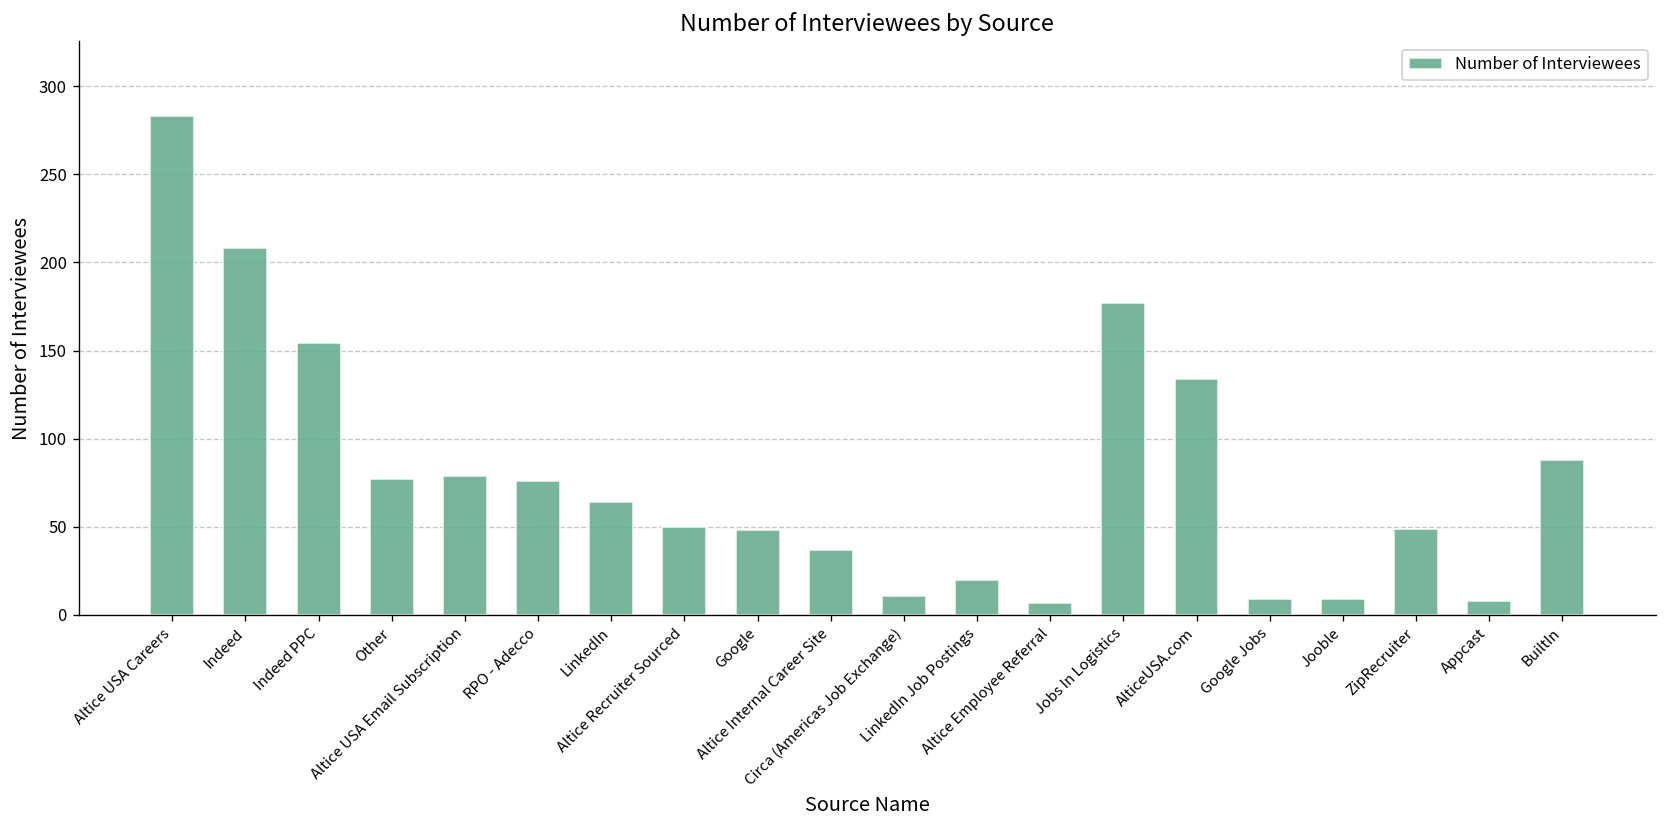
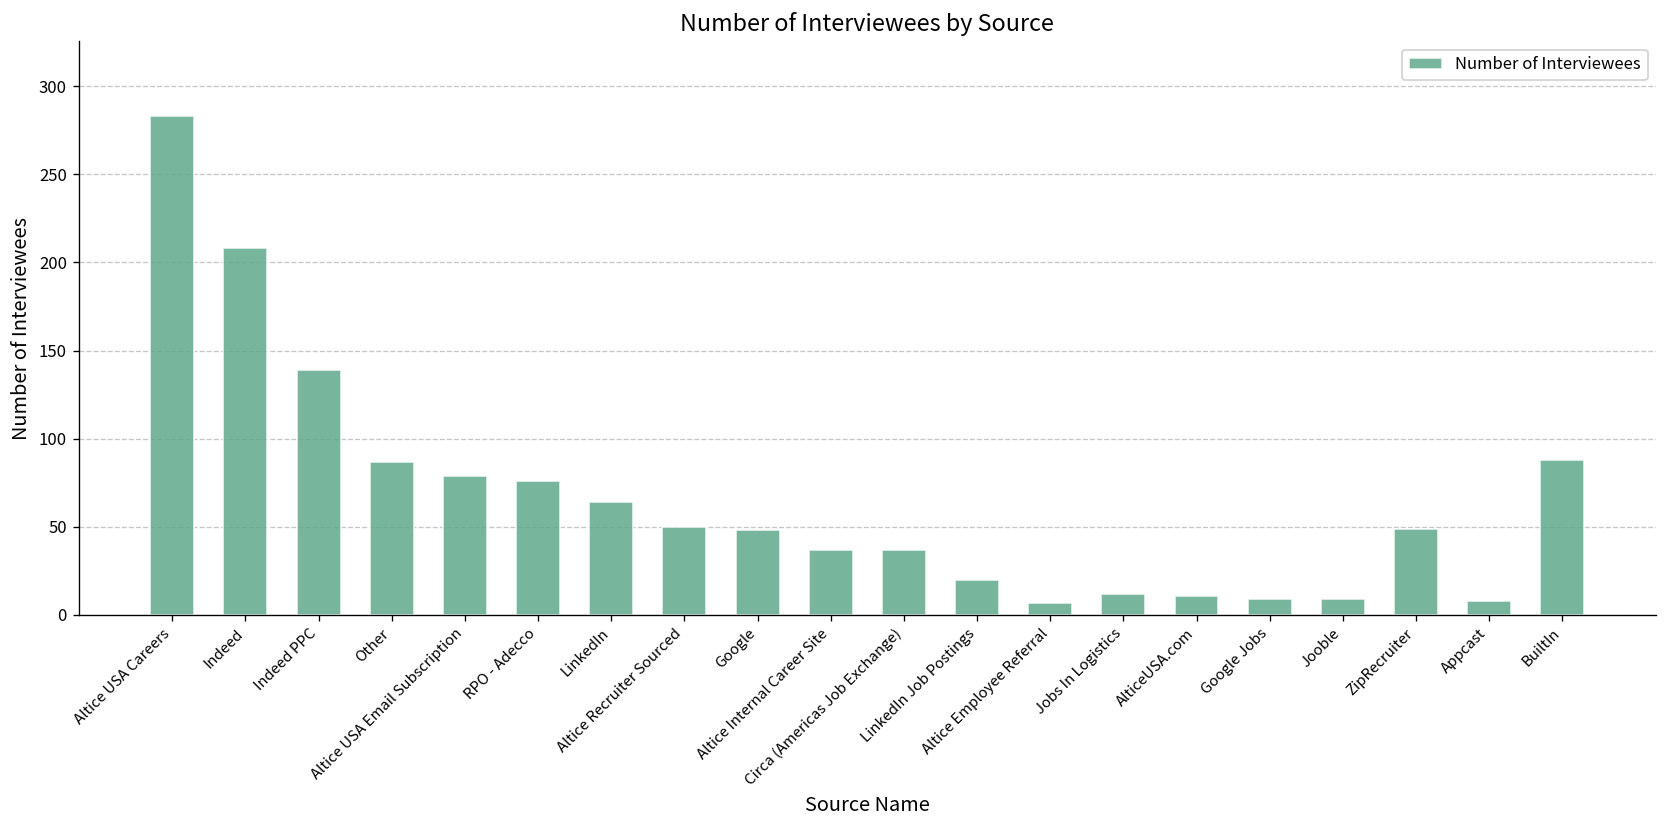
  {
    "Altice USA Careers": 283,
    "Indeed": 208,
-   "Indeed PPC": 154,
-   "Other": 77,
+   "Indeed PPC": 139,
+   "Other": 87,
    "Altice USA Email Subscription": 79,
    "RPO - Adecco": 76,
    "LinkedIn": 64,
    "Altice Recruiter Sourced": 50,
    "Google": 48,
    "Altice Internal Career Site": 37,
-   "Circa (Americas Job Exchange)": 11,
+   "Circa (Americas Job Exchange)": 37,
    "LinkedIn Job Postings": 20,
    "Altice Employee Referral": 7,
-   "Jobs In Logistics": 177,
-   "AlticeUSA.com": 134,
+   "Jobs In Logistics": 12,
+   "AlticeUSA.com": 11,
    "Google Jobs": 9,
    "Jooble": 9,
    "ZipRecruiter": 49,
    "Appcast": 8,
    "BuiltIn": 88
  }
